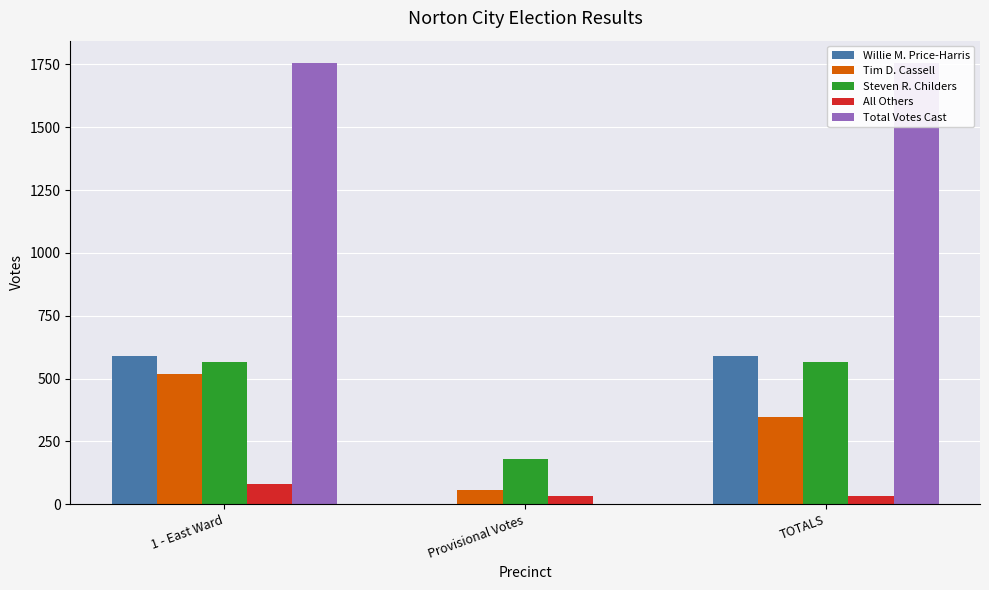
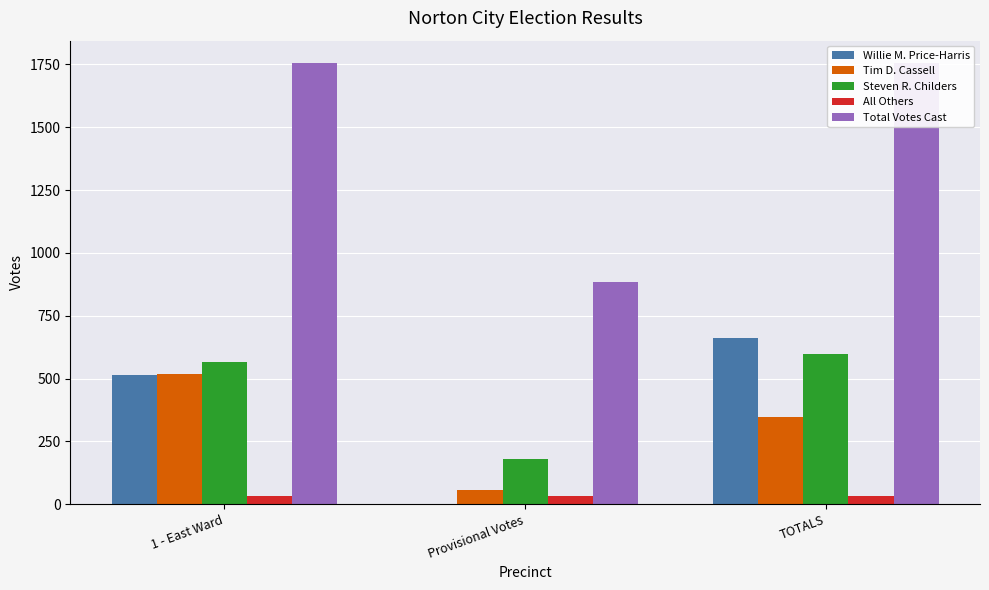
  {
    "Willie M. Price-Harris": {
-     "1 - East Ward": 590,
+     "1 - East Ward": 520,
      "Provisional Votes": 0,
-     "TOTALS": 590
+     "TOTALS": 660
    },
    "Tim D. Cassell": {
      "1 - East Ward": 520,
      "Provisional Votes": 60,
      "TOTALS": 350
    },
    "Steven R. Childers": {
      "1 - East Ward": 570,
      "Provisional Votes": 180,
-     "TOTALS": 570
+     "TOTALS": 600
    },
    "All Others": {
-     "1 - East Ward": 80,
+     "1 - East Ward": 30,
      "Provisional Votes": 30,
      "TOTALS": 30
    },
    "Total Votes Cast": {
      "1 - East Ward": 1760,
-     "Provisional Votes": 0
+     "Provisional Votes": 880
    }
  }
